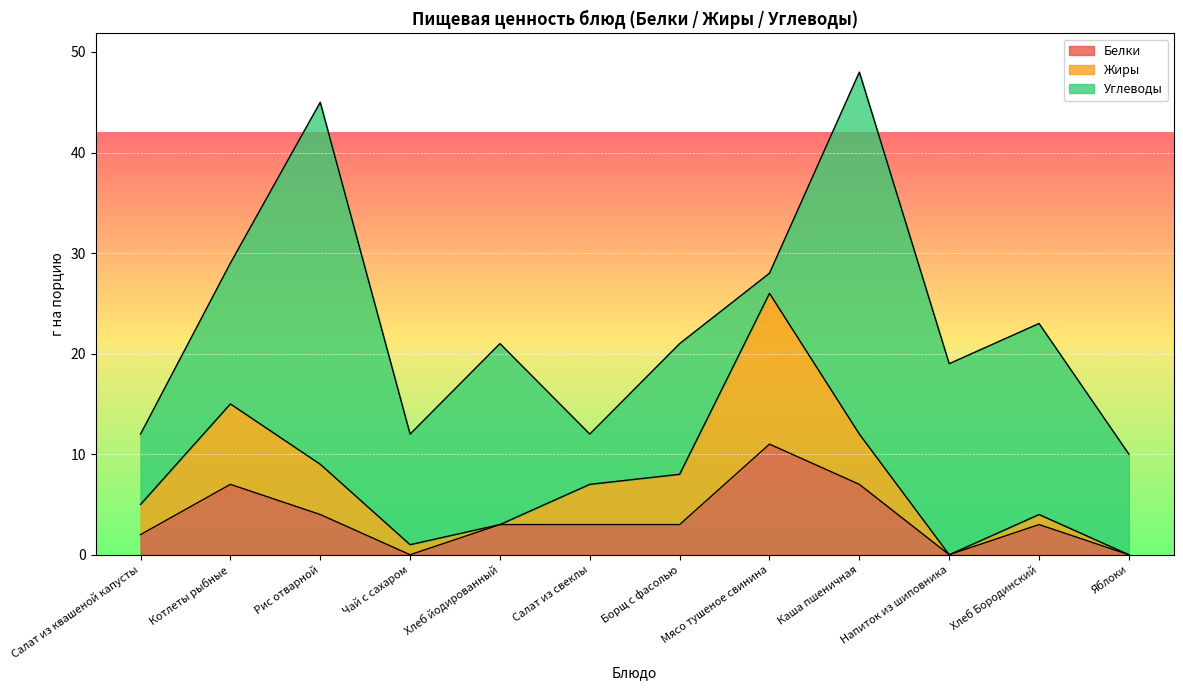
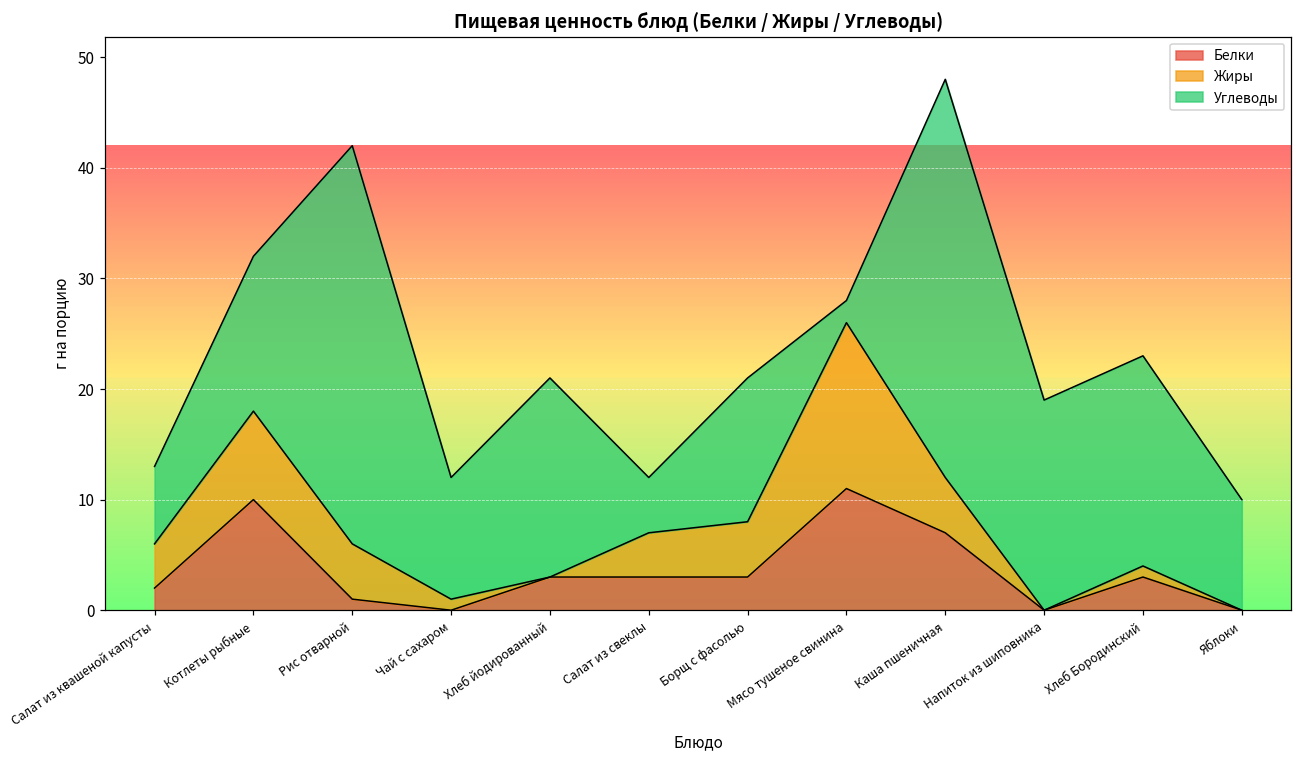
  {
    "Белки": {
      "Салат из квашеной капусты": 2,
-     "Котлеты рыбные": 7,
-     "Рис отварной": 4,
+     "Котлеты рыбные": 10,
+     "Рис отварной": 1,
      "Чай с сахаром": 0,
      "Салат из свеклы": 3,
      "Борщ с фасолью": 3,
      "Мясо тушеное свинина": 11,
      "Каша пшеничная": 7,
      "Хлеб Бородинский": 3
    },
    "Жиры": {
-     "Салат из квашеной капусты": 3,
+     "Салат из квашеной капусты": 4,
      "Котлеты рыбные": 8,
      "Рис отварной": 5,
      "Чай с сахаром": 1,
      "Салат из свеклы": 4,
      "Борщ с фасолью": 5,
      "Мясо тушеное свинина": 15,
      "Каша пшеничная": 5,
      "Хлеб Бородинский": 1
    },
    "Углеводы": {
      "Салат из квашеной капусты": 7,
      "Котлеты рыбные": 14,
      "Рис отварной": 36,
      "Чай с сахаром": 11,
      "Хлеб йодированный": 18,
      "Салат из свеклы": 5,
      "Борщ с фасолью": 13,
      "Мясо тушеное свинина": 2,
      "Каша пшеничная": 36,
      "Напиток из шиповника": 19,
      "Хлеб Бородинский": 19,
      "Яблоки": 10
    }
  }
